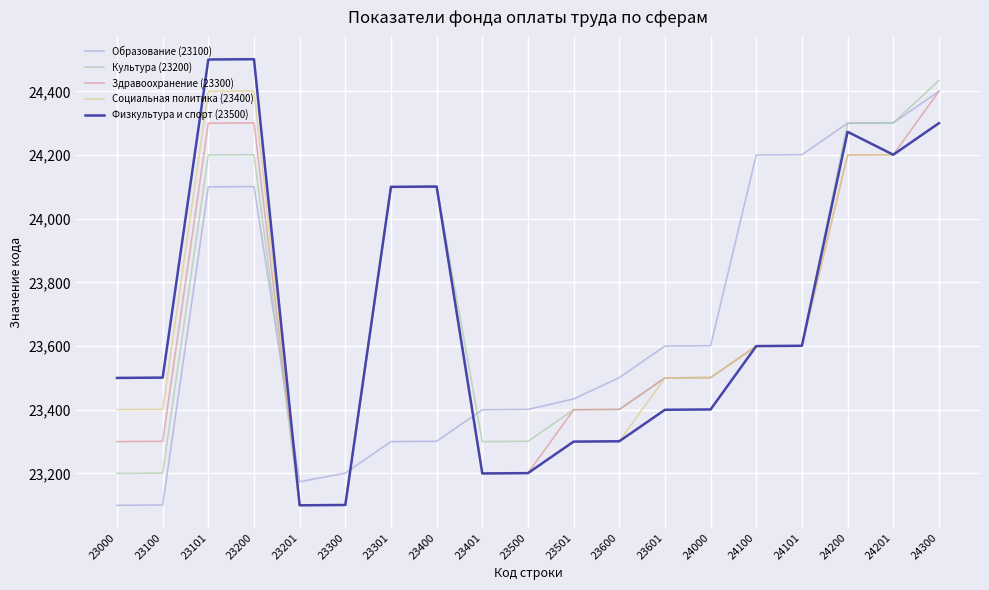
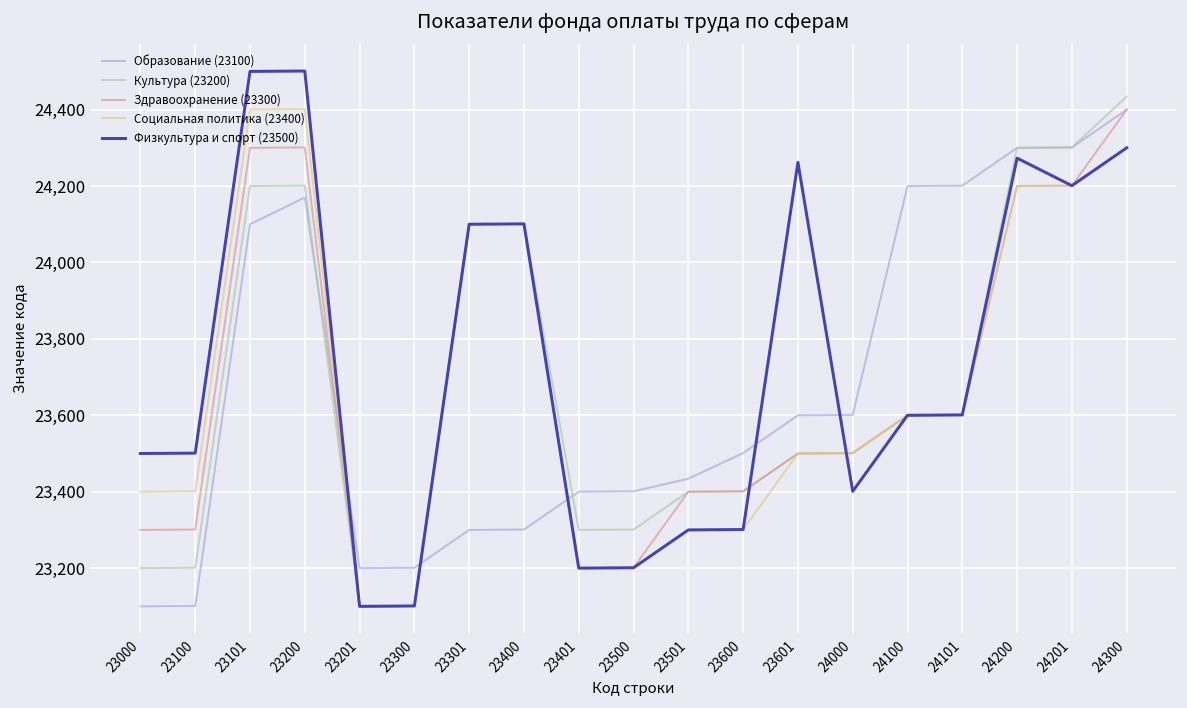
  {
    "Образование (23100)": {
      "23000": "23,100",
      "23100": "23,100",
      "23101": "24,100",
-     "23200": "24,100",
-     "23201": "23,170",
+     "23200": "24,170",
+     "23201": "23,200",
      "23300": "23,200",
      "23301": "23,300",
      "23400": "23,300",
      "23401": "23,400",
      "23500": "23,400",
      "23501": "23,430",
      "23600": "23,500",
      "23601": "23,600",
      "24000": "23,600",
      "24100": "24,200",
      "24101": "24,200"
    },
    "Культура (23200)": {
      "23000": "23,200",
      "23100": "23,200",
      "23101": "24,200",
      "23200": "24,200",
      "23401": "23,300",
      "23500": "23,300",
      "24300": "24,430"
    },
    "Физкультура и спорт (23500)": {
      "23000": "23,500",
      "23100": "23,500",
      "23101": "24,500",
      "23200": "24,500",
-     "23601": "23,400",
+     "23601": "24,260",
      "24000": "23,400",
      "24200": "24,270"
    }
  }
